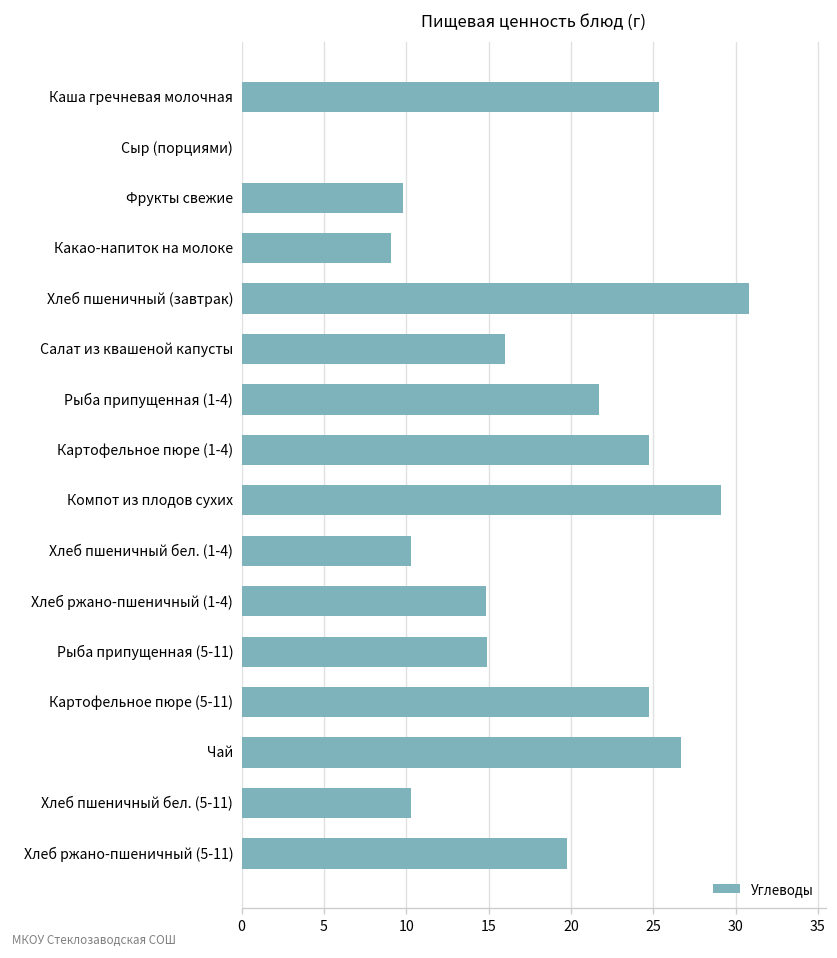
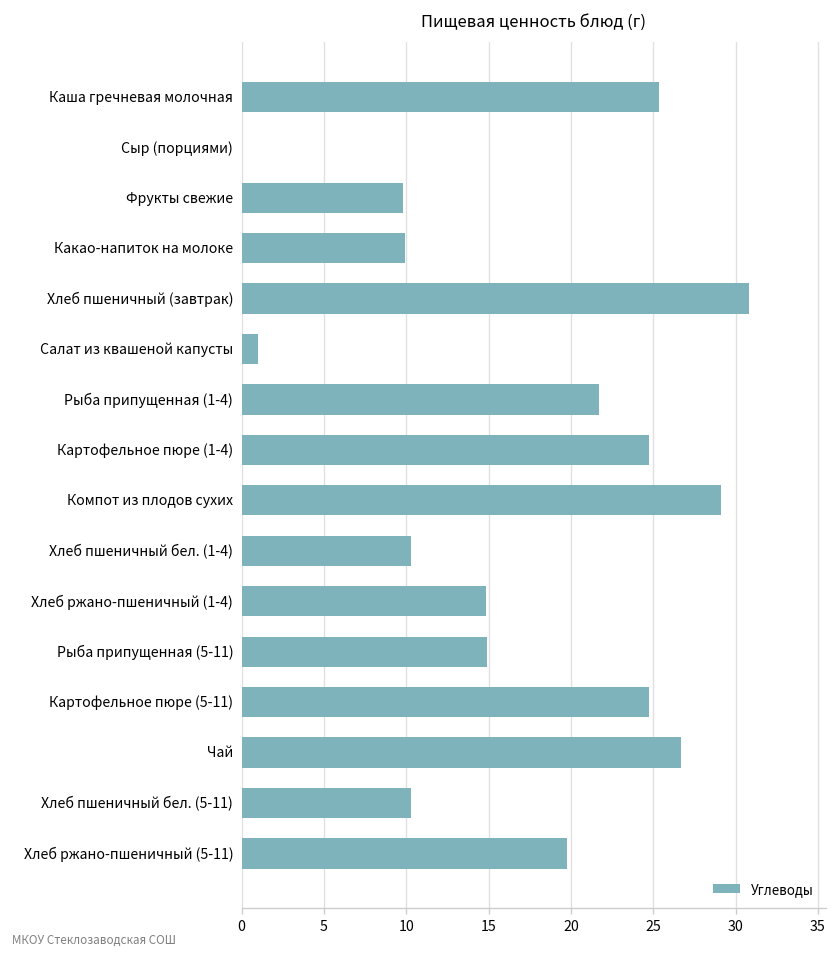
  {
    "Каша гречневая молочная": 25.4,
    "Сыр (порциями)": 0.0,
    "Фрукты свежие": 9.8,
-   "Какао-напиток на молоке": 9.1,
+   "Какао-напиток на молоке": 9.9,
    "Хлеб пшеничный (завтрак)": 30.8,
-   "Салат из квашеной капусты": 16.0,
+   "Салат из квашеной капусты": 1.0,
    "Рыба припущенная (1-4)": 21.7,
    "Картофельное пюре (1-4)": 24.7,
    "Компот из плодов сухих": 29.1,
    "Хлеб пшеничный бел. (1-4)": 10.3,
    "Хлеб ржано-пшеничный (1-4)": 14.8,
    "Рыба припущенная (5-11)": 14.9,
    "Картофельное пюре (5-11)": 24.7,
    "Чай": 26.7,
    "Хлеб пшеничный бел. (5-11)": 10.3,
    "Хлеб ржано-пшеничный (5-11)": 19.8
  }
